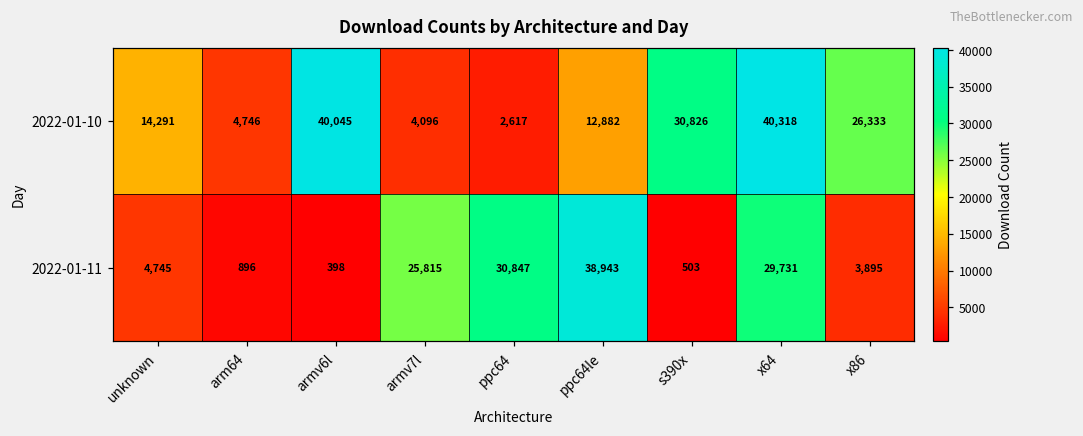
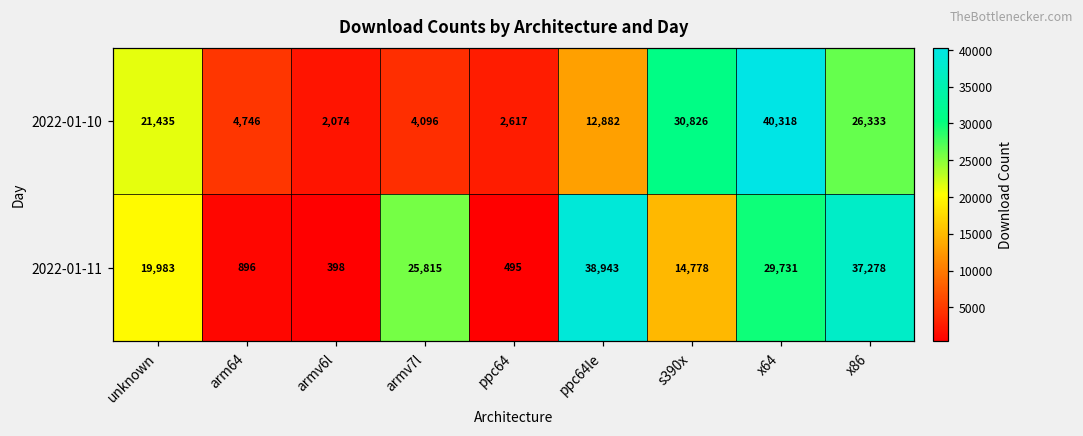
  {
    "2022-01-10": {
-     "unknown": "14,291",
+     "unknown": "21,435",
      "arm64": "4,746",
-     "armv6l": "40,045",
+     "armv6l": "2,074",
      "armv7l": "4,096",
      "ppc64": "2,617",
      "ppc64le": "12,882",
      "s390x": "30,826",
      "x64": "40,318",
      "x86": "26,333"
    },
    "2022-01-11": {
-     "unknown": "4,745",
+     "unknown": "19,983",
      "arm64": "896",
      "armv6l": "398",
      "armv7l": "25,815",
-     "ppc64": "30,847",
+     "ppc64": "495",
      "ppc64le": "38,943",
-     "s390x": "503",
+     "s390x": "14,778",
      "x64": "29,731",
-     "x86": "3,895"
+     "x86": "37,278"
    }
  }
